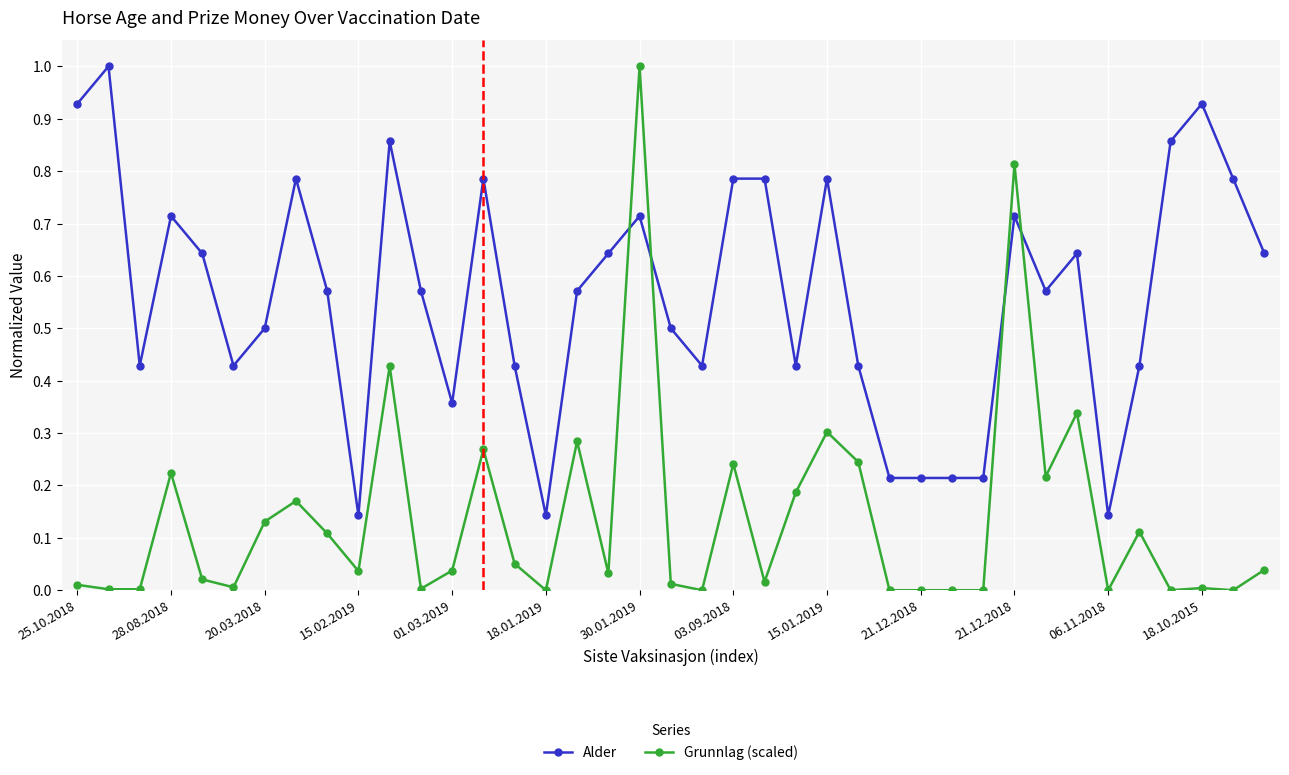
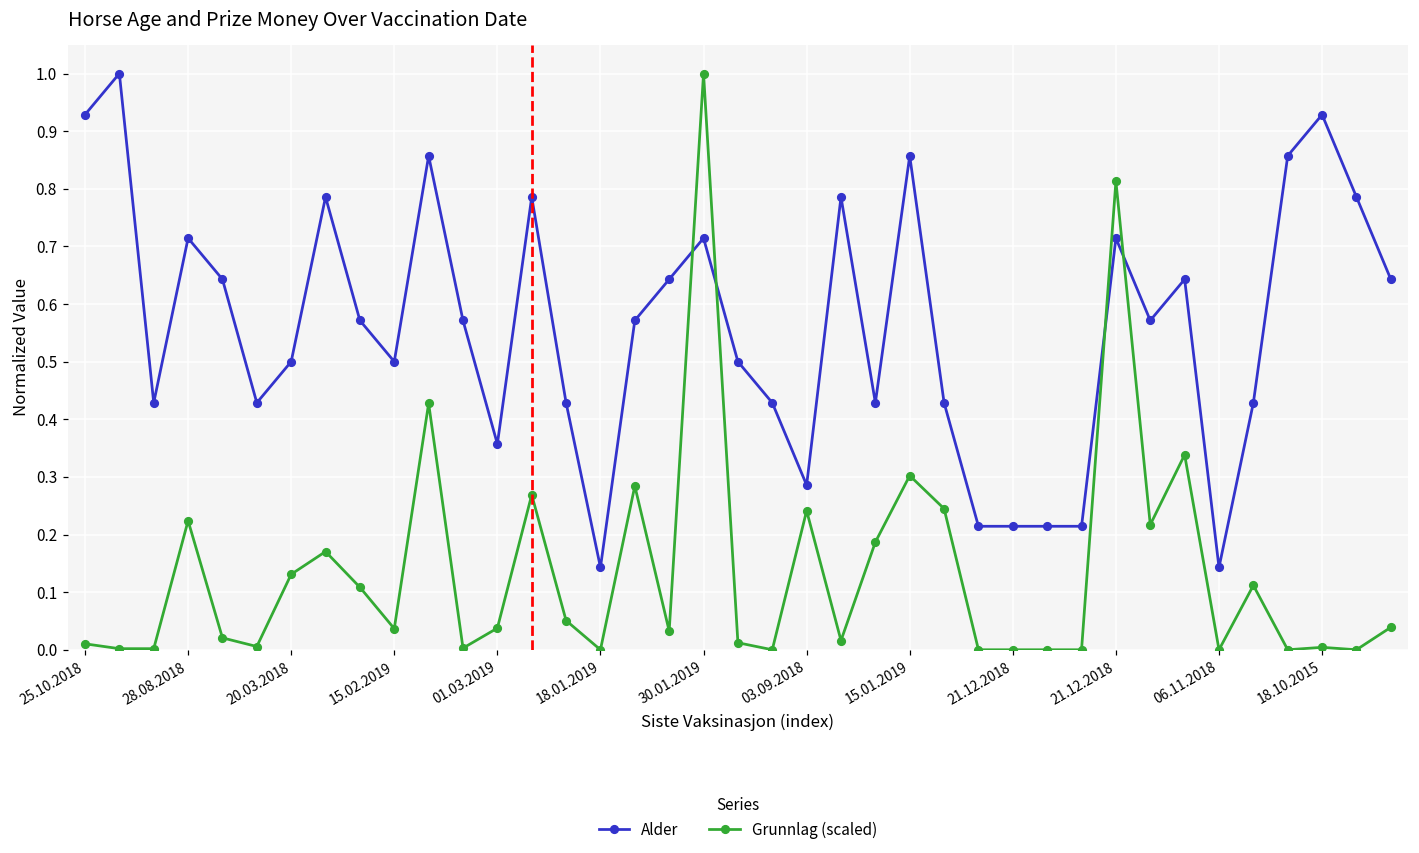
  {
    "Alder": {
      "25.10.2018": 0.93,
-     "15.02.2019": 0.14,
-     "03.09.2018": 0.79,
-     "15.01.2019": 0.79,
+     "15.02.2019": 0.50,
+     "03.09.2018": 0.29,
+     "15.01.2019": 0.86,
      "06.11.2018": 0.14
    },
    "Grunnlag (scaled)": {
      "25.10.2018": 0.01,
      "15.02.2019": 0.04,
      "03.09.2018": 0.24,
      "15.01.2019": 0.30,
      "06.11.2018": 0.00
    }
  }
